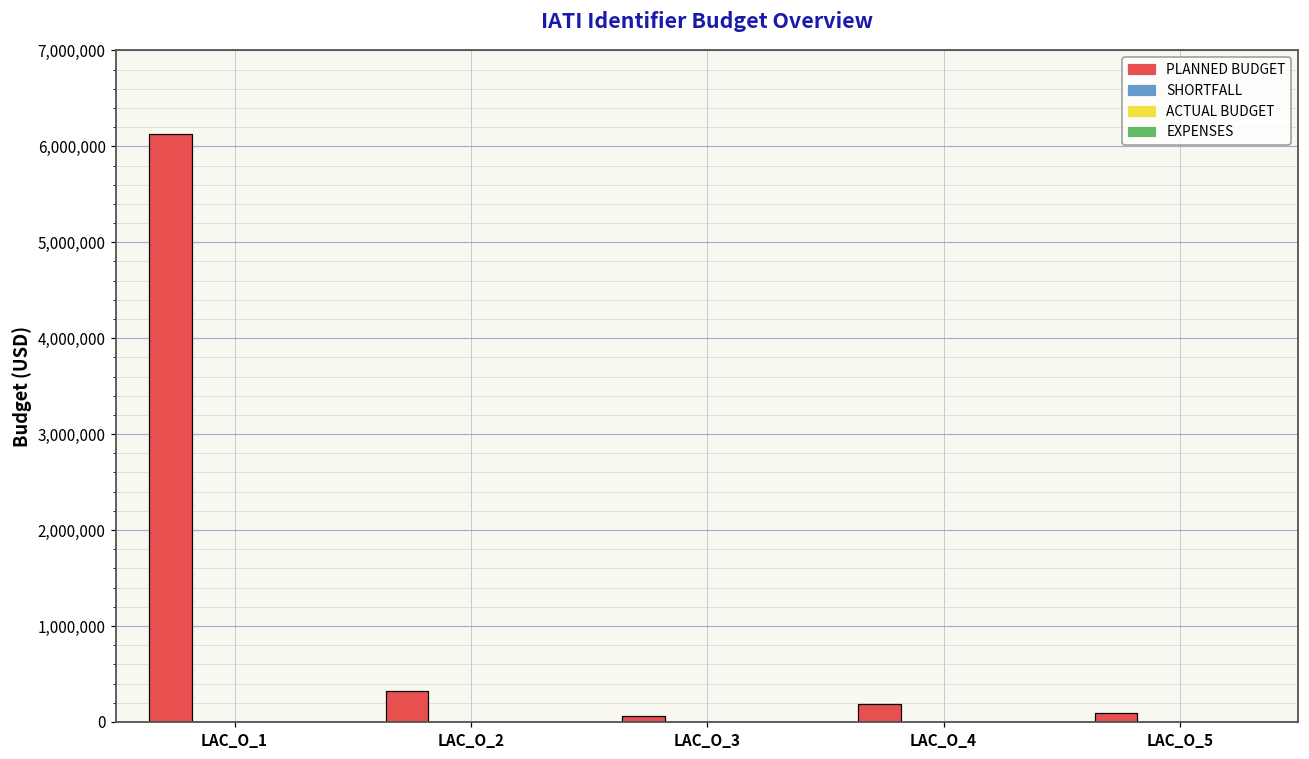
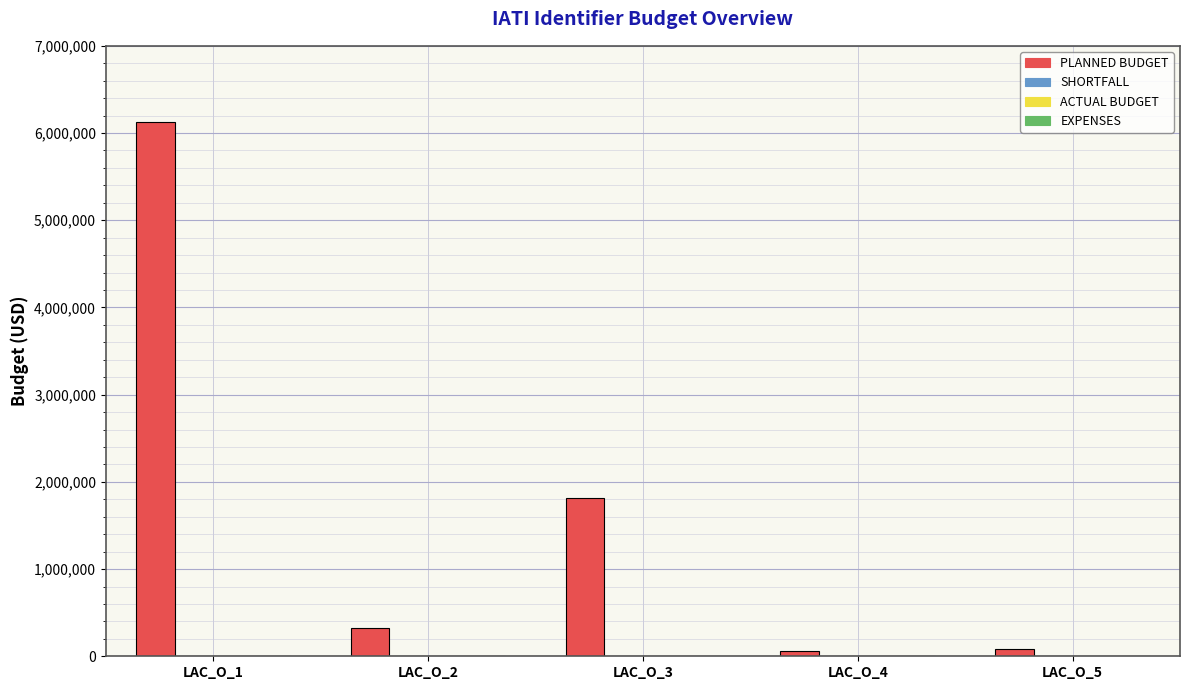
  {
    "PLANNED BUDGET": {
      "LAC_O_1": "6,100,000",
      "LAC_O_2": "300,000",
-     "LAC_O_3": "100,000",
-     "LAC_O_4": "200,000",
+     "LAC_O_3": "1,800,000",
+     "LAC_O_4": "100,000",
      "LAC_O_5": "100,000"
    },
    "SHORTFALL": {
      "LAC_O_1": "0",
      "LAC_O_2": "0",
      "LAC_O_3": "0",
      "LAC_O_4": "0",
      "LAC_O_5": "0"
    },
    "ACTUAL BUDGET": {
      "LAC_O_1": "0",
      "LAC_O_2": "0",
      "LAC_O_3": "0",
      "LAC_O_4": "0",
      "LAC_O_5": "0"
    },
    "EXPENSES": {
      "LAC_O_1": "0",
      "LAC_O_2": "0",
      "LAC_O_3": "0",
      "LAC_O_4": "0",
      "LAC_O_5": "0"
    }
  }
